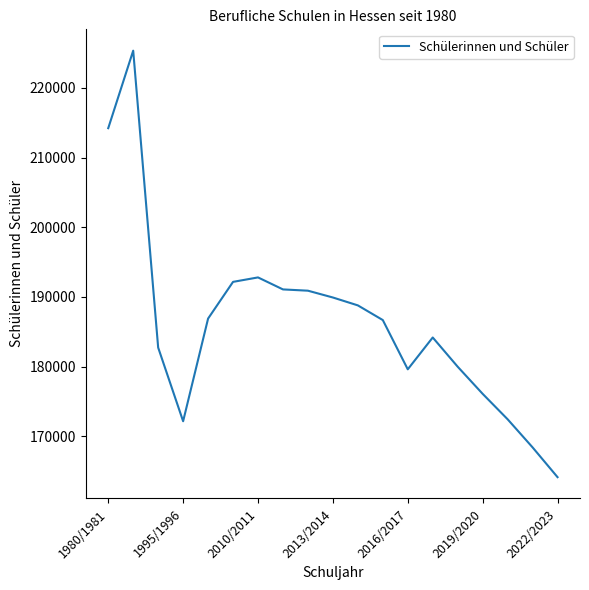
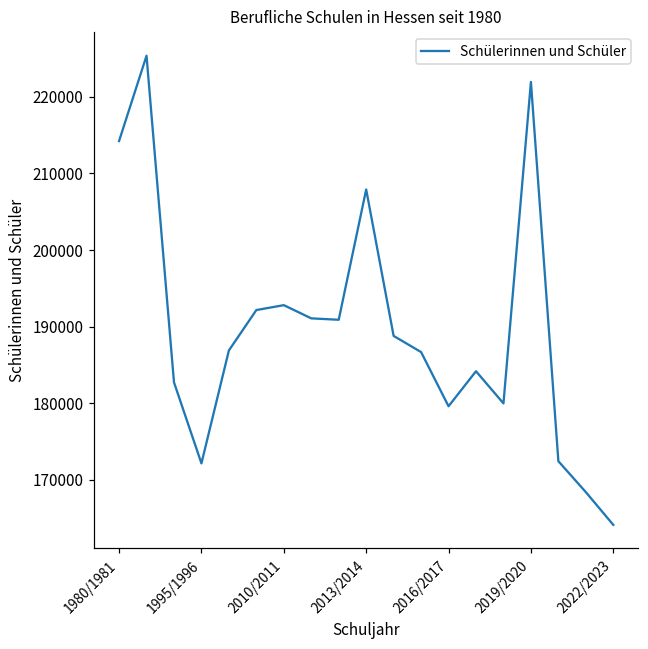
  {
    "1980/1981": 214000,
    "1995/1996": 172000,
    "2010/2011": 193000,
-   "2013/2014": 190000,
+   "2013/2014": 208000,
    "2016/2017": 180000,
-   "2019/2020": 176000,
+   "2019/2020": 222000,
    "2022/2023": 164000
  }
